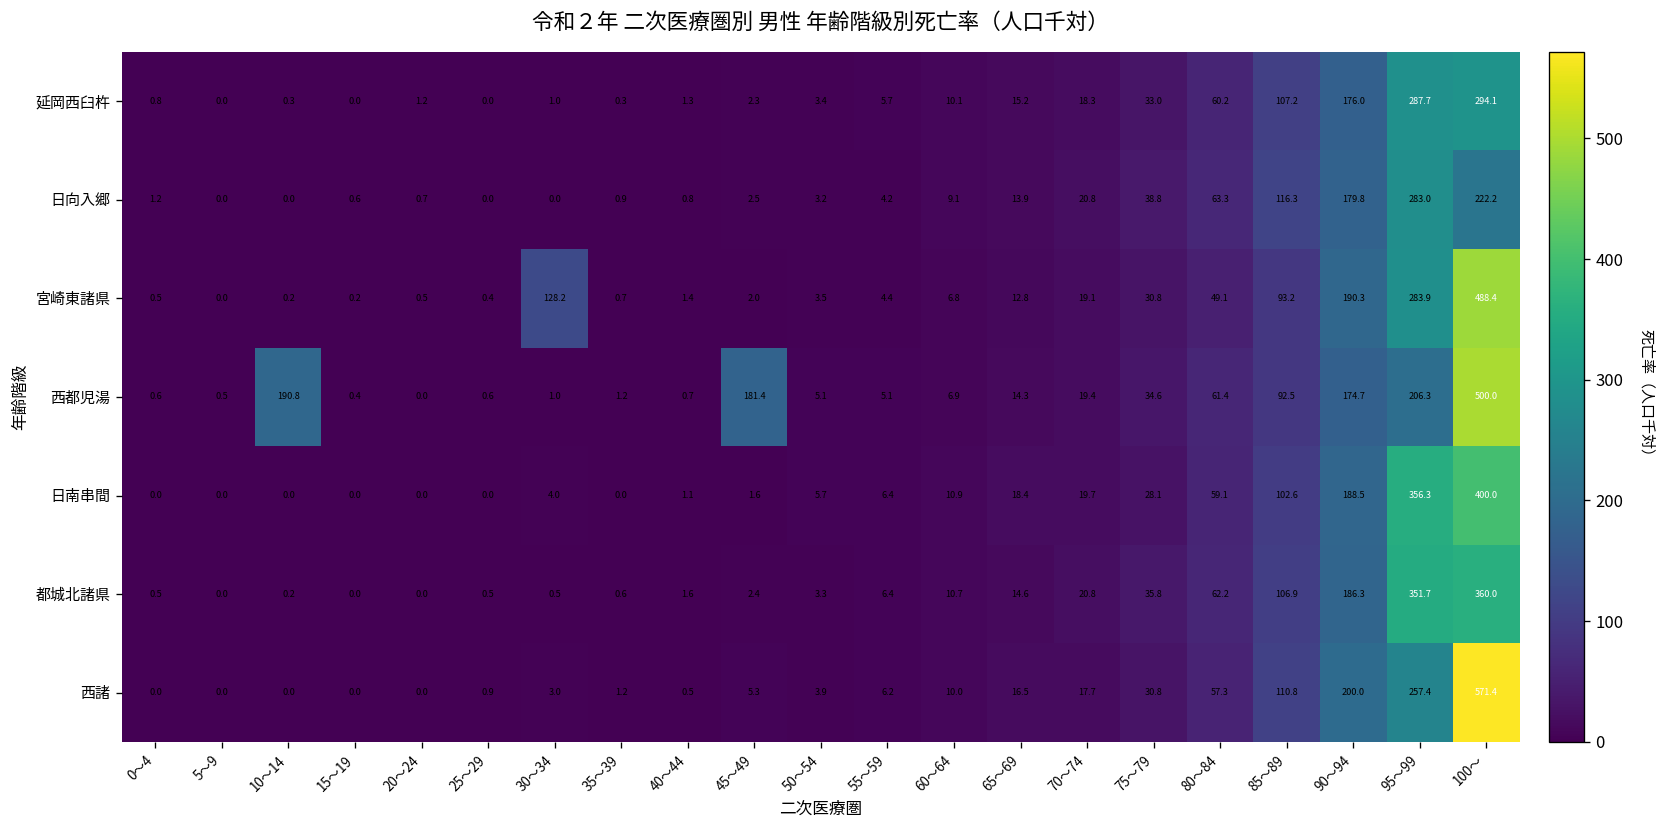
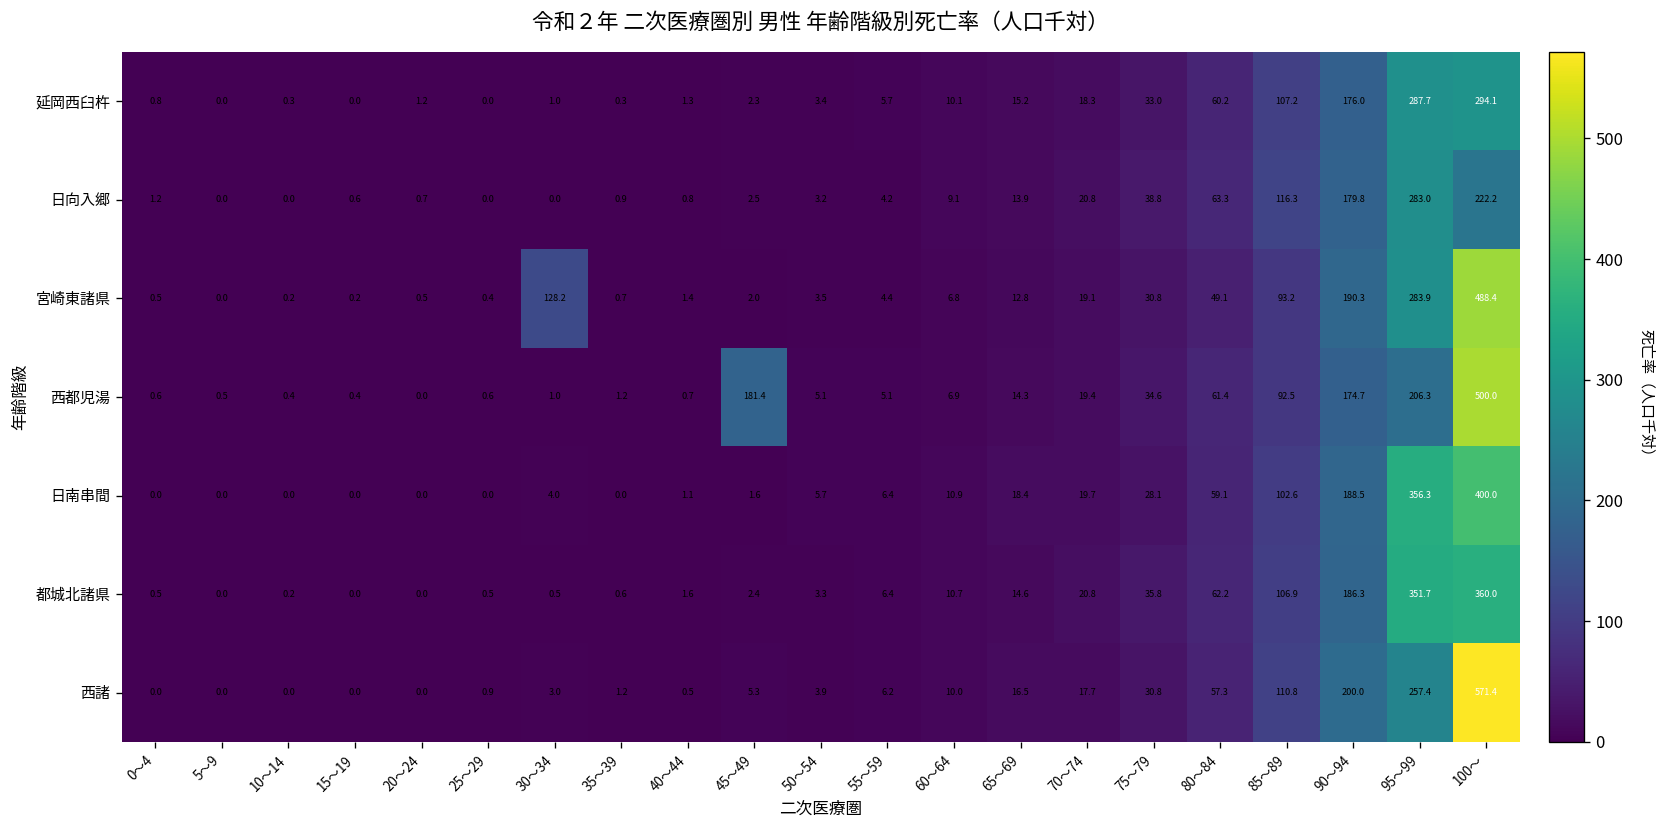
  {
    "延岡西臼杵": {
      "0～4": 0.8,
      "5～9": 0.0,
      "10～14": 0.3,
      "15～19": 0.0,
      "20～24": 1.2,
      "25～29": 0.0,
      "30～34": 1.0,
      "35～39": 0.3,
      "40～44": 1.3,
      "45～49": 2.3,
      "50～54": 3.4,
      "55～59": 5.7,
      "60～64": 10.1,
      "65～69": 15.2,
      "70～74": 18.3,
      "75～79": 33.0,
      "80～84": 60.2,
      "85～89": 107.2,
      "90～94": 176.0,
      "95～99": 287.7,
      "100～": 294.1
    },
    "日向入郷": {
      "0～4": 1.2,
      "5～9": 0.0,
      "10～14": 0.0,
      "15～19": 0.6,
      "20～24": 0.7,
      "25～29": 0.0,
      "30～34": 0.0,
      "35～39": 0.9,
      "40～44": 0.8,
      "45～49": 2.5,
      "50～54": 3.2,
      "55～59": 4.2,
      "60～64": 9.1,
      "65～69": 13.9,
      "70～74": 20.8,
      "75～79": 38.8,
      "80～84": 63.3,
      "85～89": 116.3,
      "90～94": 179.8,
      "95～99": 283.0,
      "100～": 222.2
    },
    "宮崎東諸県": {
      "0～4": 0.5,
      "5～9": 0.0,
      "10～14": 0.2,
      "15～19": 0.2,
      "20～24": 0.5,
      "25～29": 0.4,
      "30～34": 128.2,
      "35～39": 0.7,
      "40～44": 1.4,
      "45～49": 2.0,
      "50～54": 3.5,
      "55～59": 4.4,
      "60～64": 6.8,
      "65～69": 12.8,
      "70～74": 19.1,
      "75～79": 30.8,
      "80～84": 49.1,
      "85～89": 93.2,
      "90～94": 190.3,
      "95～99": 283.9,
      "100～": 488.4
    },
    "西都児湯": {
      "0～4": 0.6,
      "5～9": 0.5,
-     "10～14": 190.8,
+     "10～14": 0.4,
      "15～19": 0.4,
      "20～24": 0.0,
      "25～29": 0.6,
      "30～34": 1.0,
      "35～39": 1.2,
      "40～44": 0.7,
      "45～49": 181.4,
      "50～54": 5.1,
      "55～59": 5.1,
      "60～64": 6.9,
      "65～69": 14.3,
      "70～74": 19.4,
      "75～79": 34.6,
      "80～84": 61.4,
      "85～89": 92.5,
      "90～94": 174.7,
      "95～99": 206.3,
      "100～": 500.0
    },
    "日南串間": {
      "0～4": 0.0,
      "5～9": 0.0,
      "10～14": 0.0,
      "15～19": 0.0,
      "20～24": 0.0,
      "25～29": 0.0,
      "30～34": 4.0,
      "35～39": 0.0,
      "40～44": 1.1,
      "45～49": 1.6,
      "50～54": 5.7,
      "55～59": 6.4,
      "60～64": 10.9,
      "65～69": 18.4,
      "70～74": 19.7,
      "75～79": 28.1,
      "80～84": 59.1,
      "85～89": 102.6,
      "90～94": 188.5,
      "95～99": 356.3,
      "100～": 400.0
    },
    "都城北諸県": {
      "0～4": 0.5,
      "5～9": 0.0,
      "10～14": 0.2,
      "15～19": 0.0,
      "20～24": 0.0,
      "25～29": 0.5,
      "30～34": 0.5,
      "35～39": 0.6,
      "40～44": 1.6,
      "45～49": 2.4,
      "50～54": 3.3,
      "55～59": 6.4,
      "60～64": 10.7,
      "65～69": 14.6,
      "70～74": 20.8,
      "75～79": 35.8,
      "80～84": 62.2,
      "85～89": 106.9,
      "90～94": 186.3,
      "95～99": 351.7,
      "100～": 360.0
    },
    "西諸": {
      "0～4": 0.0,
      "5～9": 0.0,
      "10～14": 0.0,
      "15～19": 0.0,
      "20～24": 0.0,
      "25～29": 0.9,
      "30～34": 3.0,
      "35～39": 1.2,
      "40～44": 0.5,
      "45～49": 5.3,
      "50～54": 3.9,
      "55～59": 6.2,
      "60～64": 10.0,
      "65～69": 16.5,
      "70～74": 17.7,
      "75～79": 30.8,
      "80～84": 57.3,
      "85～89": 110.8,
      "90～94": 200.0,
      "95～99": 257.4,
      "100～": 571.4
    }
  }
